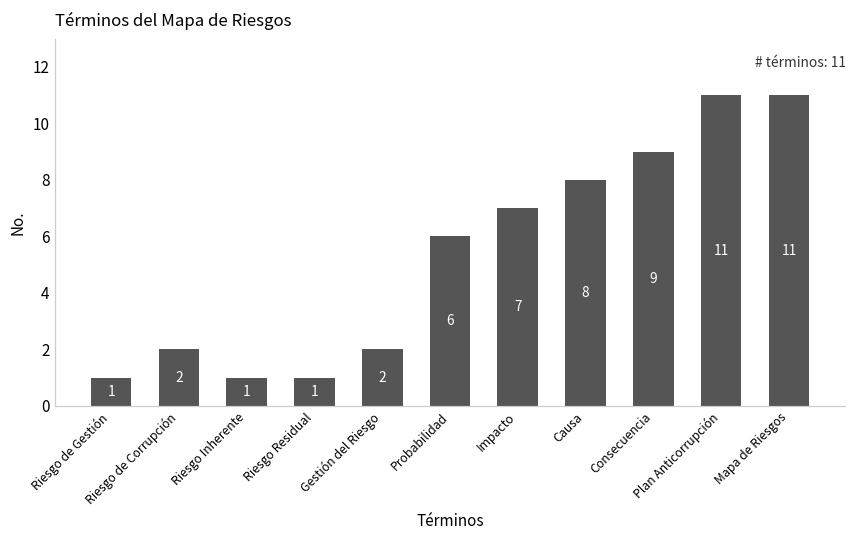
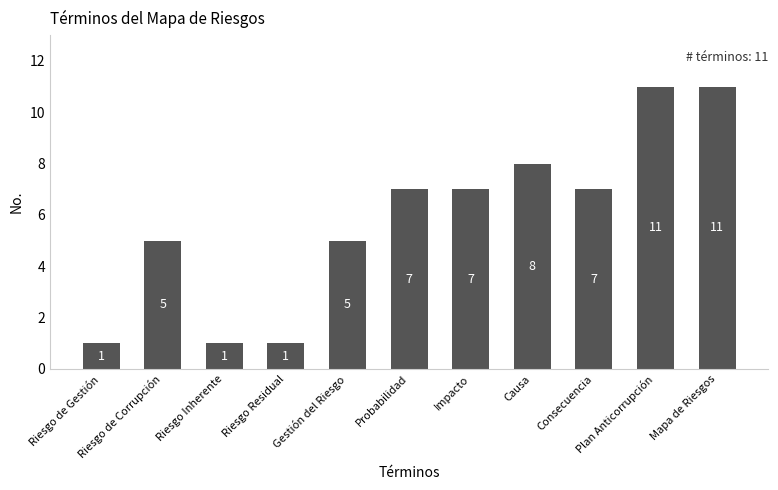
  {
    "Riesgo de Gestión": 1,
-   "Riesgo de Corrupción": 2,
+   "Riesgo de Corrupción": 5,
    "Riesgo Inherente": 1,
    "Riesgo Residual": 1,
-   "Gestión del Riesgo": 2,
-   "Probabilidad": 6,
+   "Gestión del Riesgo": 5,
+   "Probabilidad": 7,
    "Impacto": 7,
    "Causa": 8,
-   "Consecuencia": 9,
+   "Consecuencia": 7,
    "Plan Anticorrupción": 11,
    "Mapa de Riesgos": 11
  }
